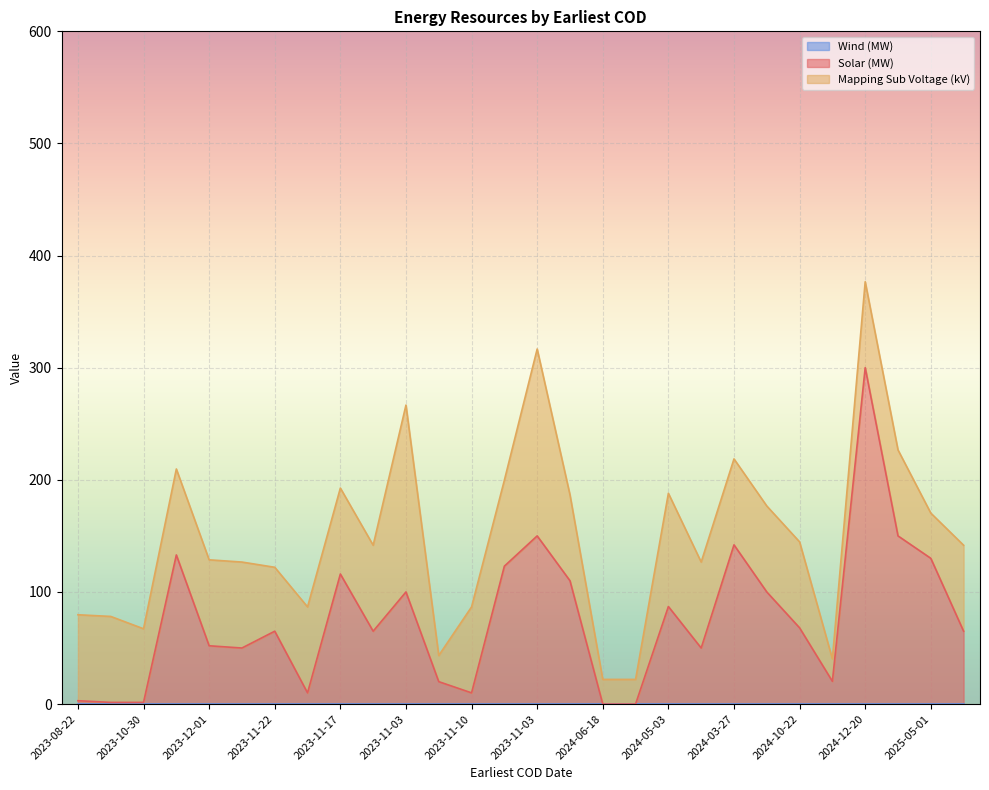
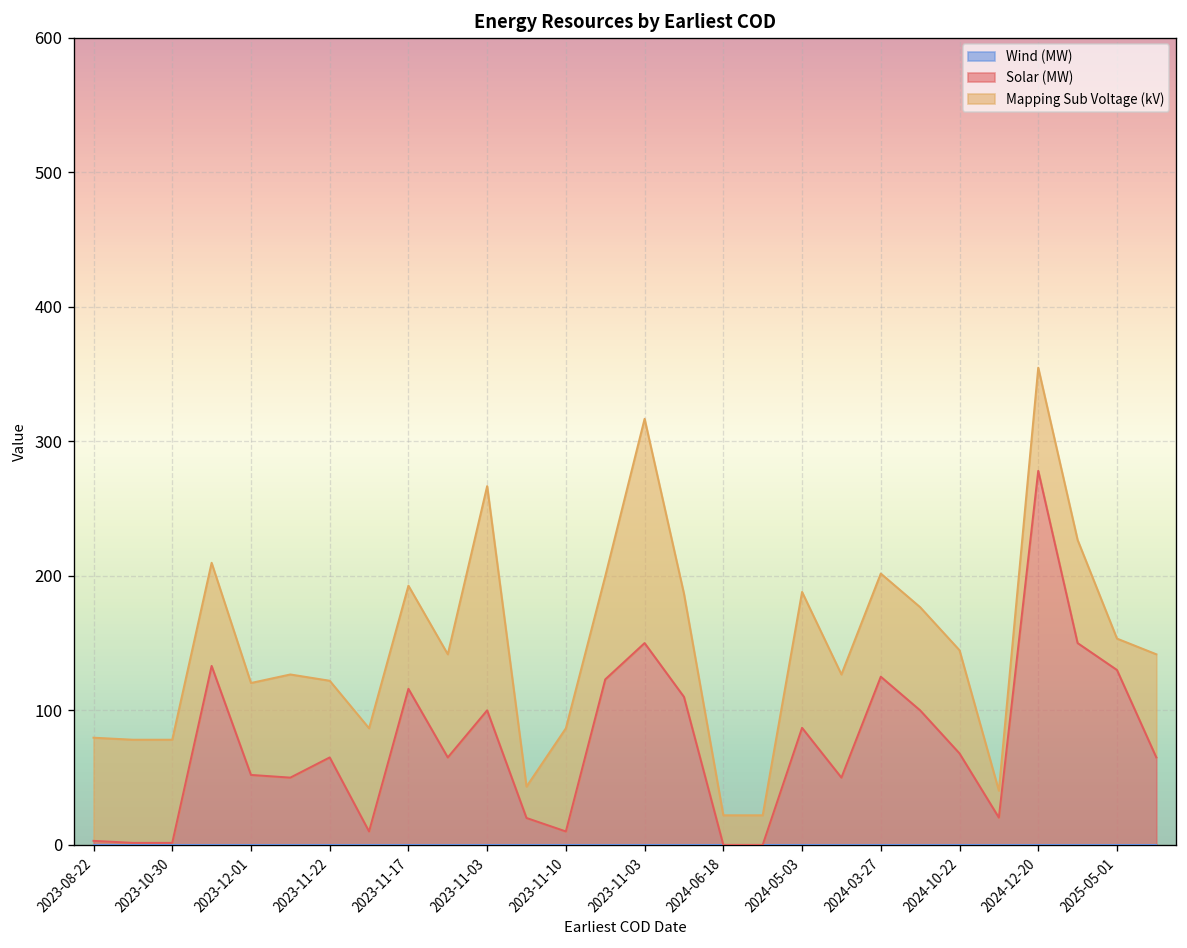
  {
    "Wind (MW)": {
      "2023-08-22": 0,
      "2023-12-01": 0,
      "2023-11-22": 0,
      "2024-05-03": 0,
      "2024-03-27": 0,
      "2024-10-22": 0,
      "2024-12-20": 0,
      "2025-05-01": 0
    },
    "Solar (MW)": {
      "2023-08-22": 3,
      "2023-12-01": 52,
      "2023-11-22": 65,
      "2024-05-03": 87,
-     "2024-03-27": 142,
+     "2024-03-27": 125,
      "2024-10-22": 68,
-     "2024-12-20": 300,
+     "2024-12-20": 278,
      "2025-05-01": 130
    },
    "Mapping Sub Voltage (kV)": {
      "2023-08-22": 77,
-     "2023-10-30": 66,
-     "2023-12-01": 77,
+     "2023-10-30": 77,
+     "2023-12-01": 68,
      "2023-11-22": 57,
      "2024-06-18": 22,
      "2024-05-03": 101,
      "2024-03-27": 77,
      "2024-10-22": 77,
      "2024-12-20": 77,
-     "2025-05-01": 40
+     "2025-05-01": 23
    }
  }
